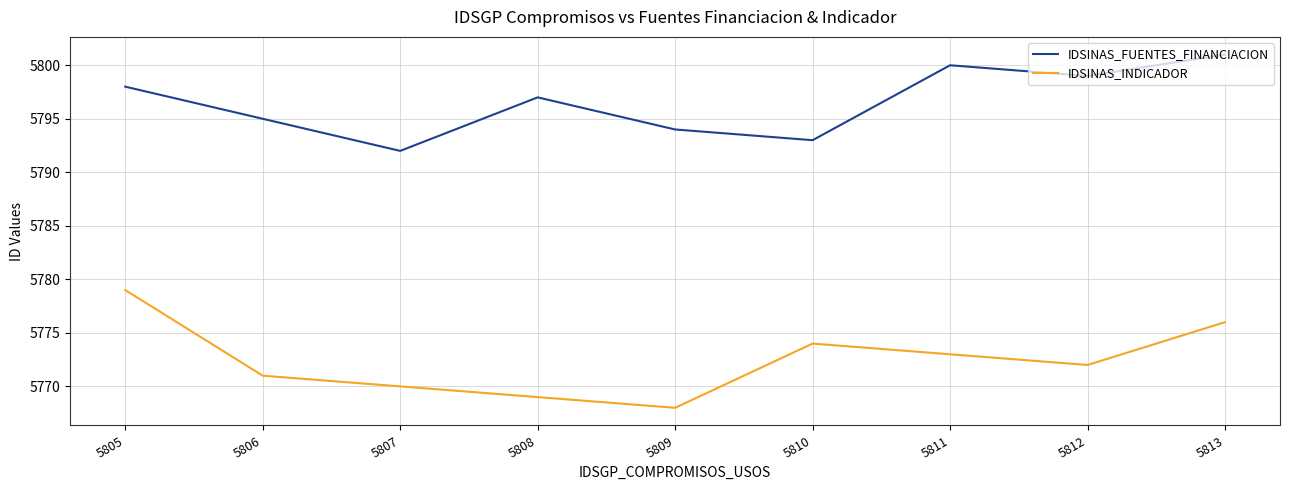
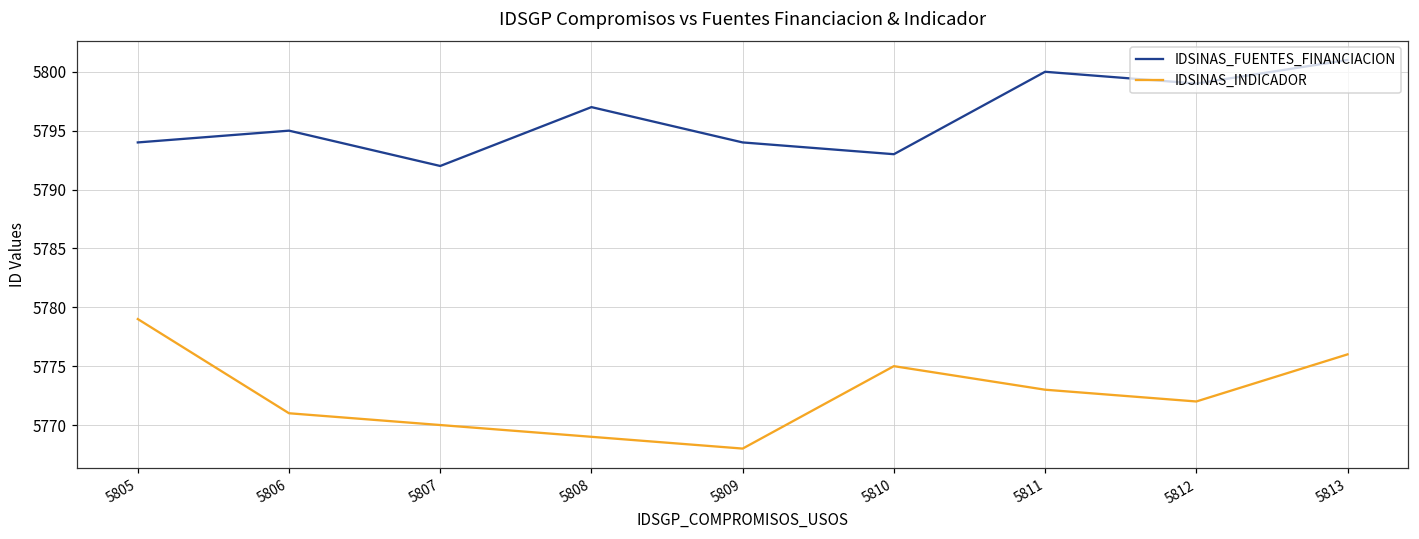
  {
    "IDSINAS_FUENTES_FINANCIACION": {
-     "5805": 5798,
+     "5805": 5794,
      "5806": 5795,
      "5807": 5792,
      "5808": 5797,
      "5809": 5794,
      "5810": 5793,
      "5811": 5800
    },
    "IDSINAS_INDICADOR": {
      "5805": 5779,
      "5806": 5771,
      "5807": 5770,
      "5808": 5769,
      "5809": 5768,
-     "5810": 5774,
+     "5810": 5775,
      "5811": 5773,
      "5812": 5772,
      "5813": 5776
    }
  }
